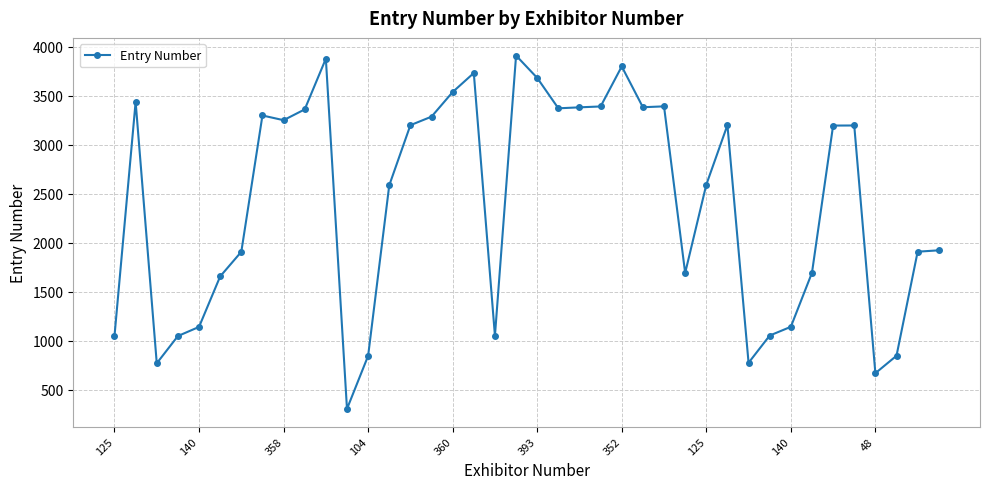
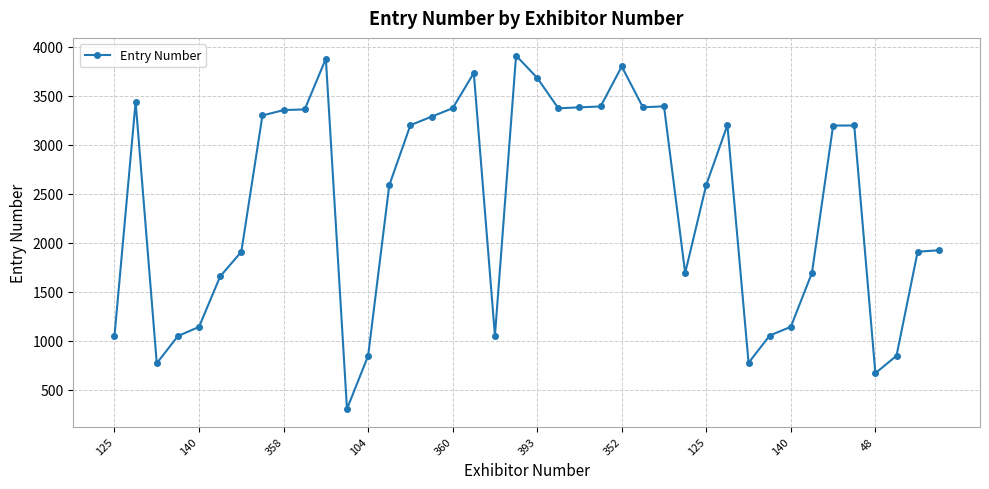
  {
-   "358": 3300,
+   "358": 3400,
    "104": 800,
-   "360": 3500,
+   "360": 3400,
    "393": 3700,
    "352": 3800,
    "48": 700
  }
